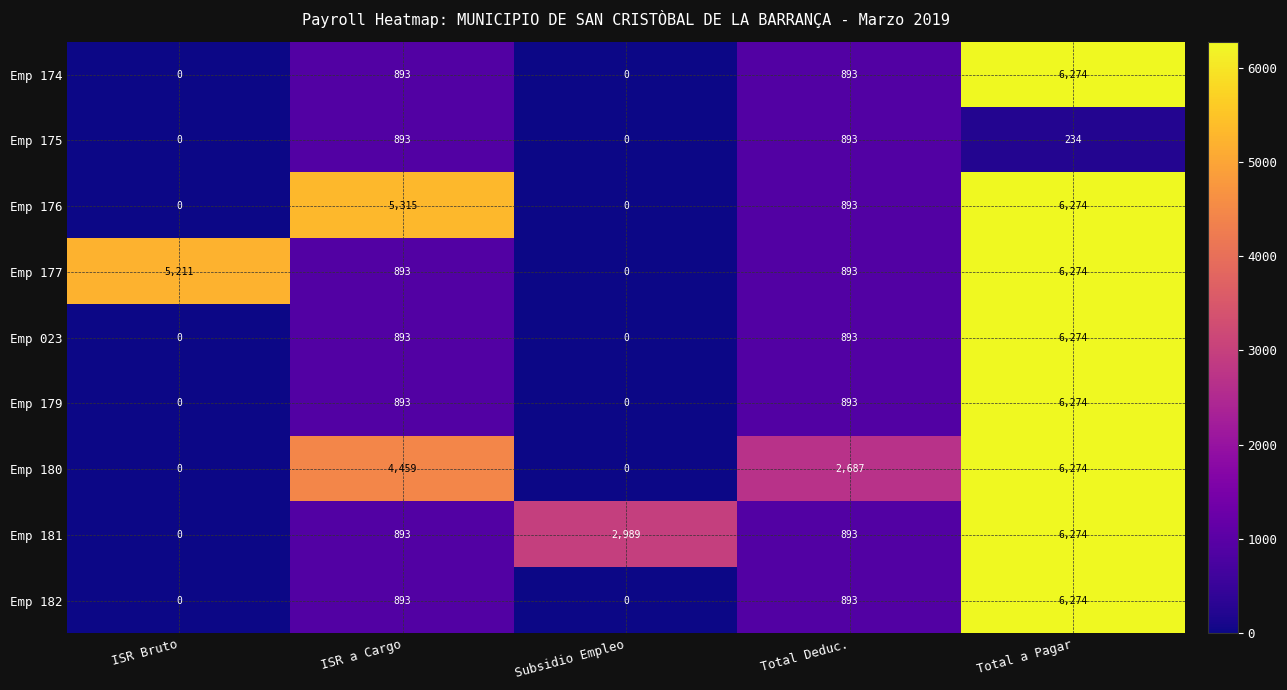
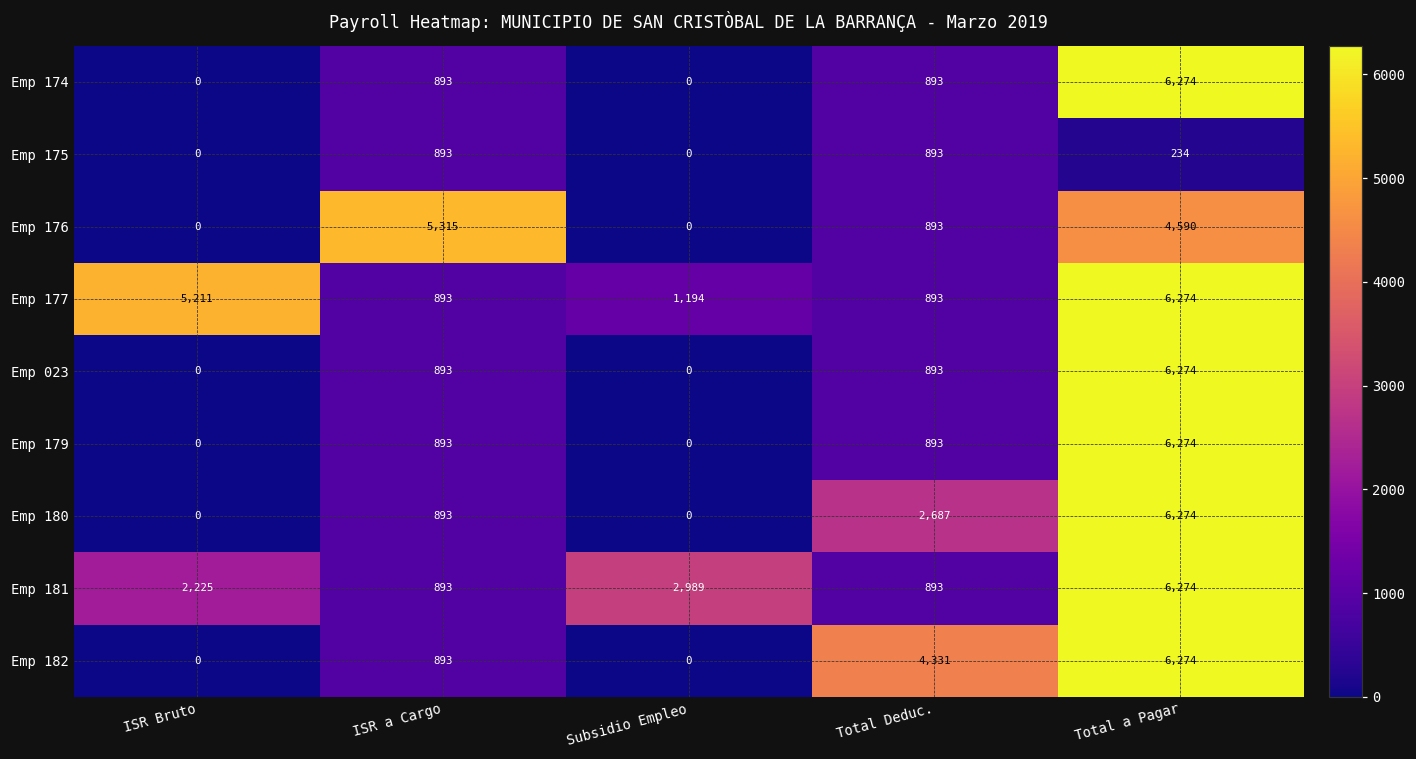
  {
    "Emp 174": {
      "ISR Bruto": "0",
      "ISR a Cargo": "893",
      "Subsidio Empleo": "0",
      "Total Deduc.": "893",
      "Total a Pagar": "6,274"
    },
    "Emp 175": {
      "ISR Bruto": "0",
      "ISR a Cargo": "893",
      "Subsidio Empleo": "0",
      "Total Deduc.": "893",
      "Total a Pagar": "234"
    },
    "Emp 176": {
      "ISR Bruto": "0",
      "ISR a Cargo": "5,315",
      "Subsidio Empleo": "0",
      "Total Deduc.": "893",
-     "Total a Pagar": "6,274"
+     "Total a Pagar": "4,590"
    },
    "Emp 177": {
      "ISR Bruto": "5,211",
      "ISR a Cargo": "893",
-     "Subsidio Empleo": "0",
+     "Subsidio Empleo": "1,194",
      "Total Deduc.": "893",
      "Total a Pagar": "6,274"
    },
    "Emp 023": {
      "ISR Bruto": "0",
      "ISR a Cargo": "893",
      "Subsidio Empleo": "0",
      "Total Deduc.": "893",
      "Total a Pagar": "6,274"
    },
    "Emp 179": {
      "ISR Bruto": "0",
      "ISR a Cargo": "893",
      "Subsidio Empleo": "0",
      "Total Deduc.": "893",
      "Total a Pagar": "6,274"
    },
    "Emp 180": {
      "ISR Bruto": "0",
-     "ISR a Cargo": "4,459",
+     "ISR a Cargo": "893",
      "Subsidio Empleo": "0",
      "Total Deduc.": "2,687",
      "Total a Pagar": "6,274"
    },
    "Emp 181": {
-     "ISR Bruto": "0",
+     "ISR Bruto": "2,225",
      "ISR a Cargo": "893",
      "Subsidio Empleo": "2,989",
      "Total Deduc.": "893",
      "Total a Pagar": "6,274"
    },
    "Emp 182": {
      "ISR Bruto": "0",
      "ISR a Cargo": "893",
      "Subsidio Empleo": "0",
-     "Total Deduc.": "893",
+     "Total Deduc.": "4,331",
      "Total a Pagar": "6,274"
    }
  }
